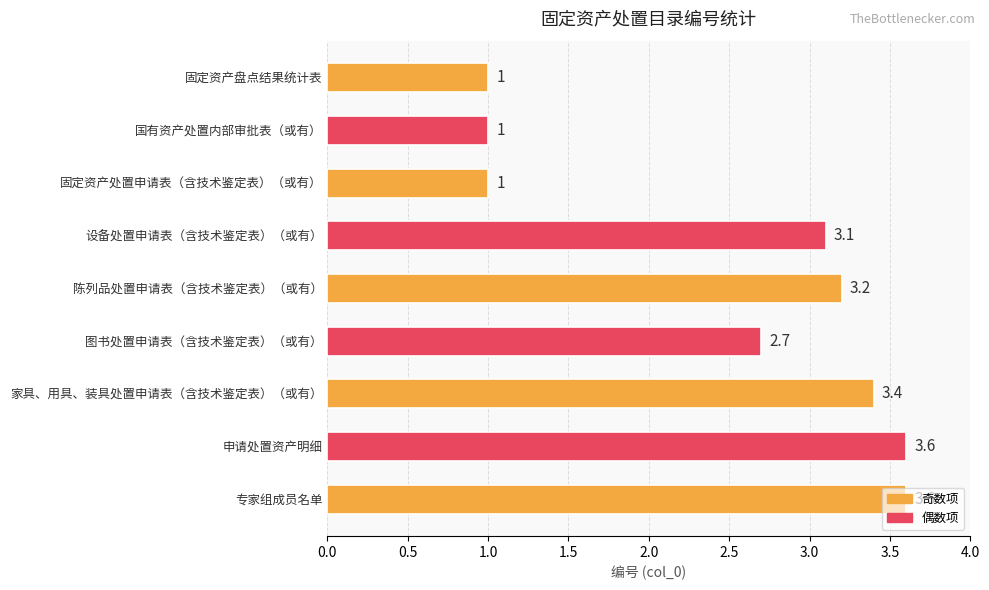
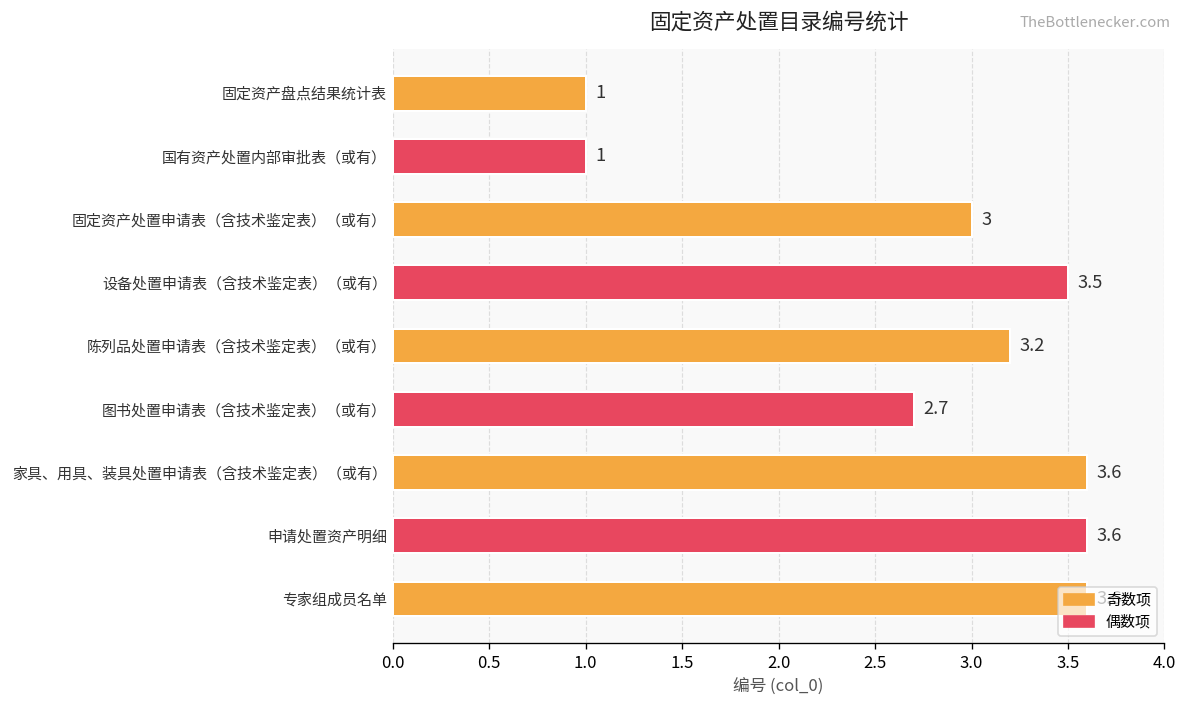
  {
    "固定资产盘点结果统计表": 1,
    "国有资产处置内部审批表（或有）": 1,
-   "固定资产处置申请表（含技术鉴定表）（或有）": 1,
-   "设备处置申请表（含技术鉴定表）（或有）": 3.1,
+   "固定资产处置申请表（含技术鉴定表）（或有）": 3,
+   "设备处置申请表（含技术鉴定表）（或有）": 3.5,
    "陈列品处置申请表（含技术鉴定表）（或有）": 3.2,
    "图书处置申请表（含技术鉴定表）（或有）": 2.7,
-   "家具、用具、装具处置申请表（含技术鉴定表）（或有）": 3.4,
+   "家具、用具、装具处置申请表（含技术鉴定表）（或有）": 3.6,
    "申请处置资产明细": 3.6
  }
